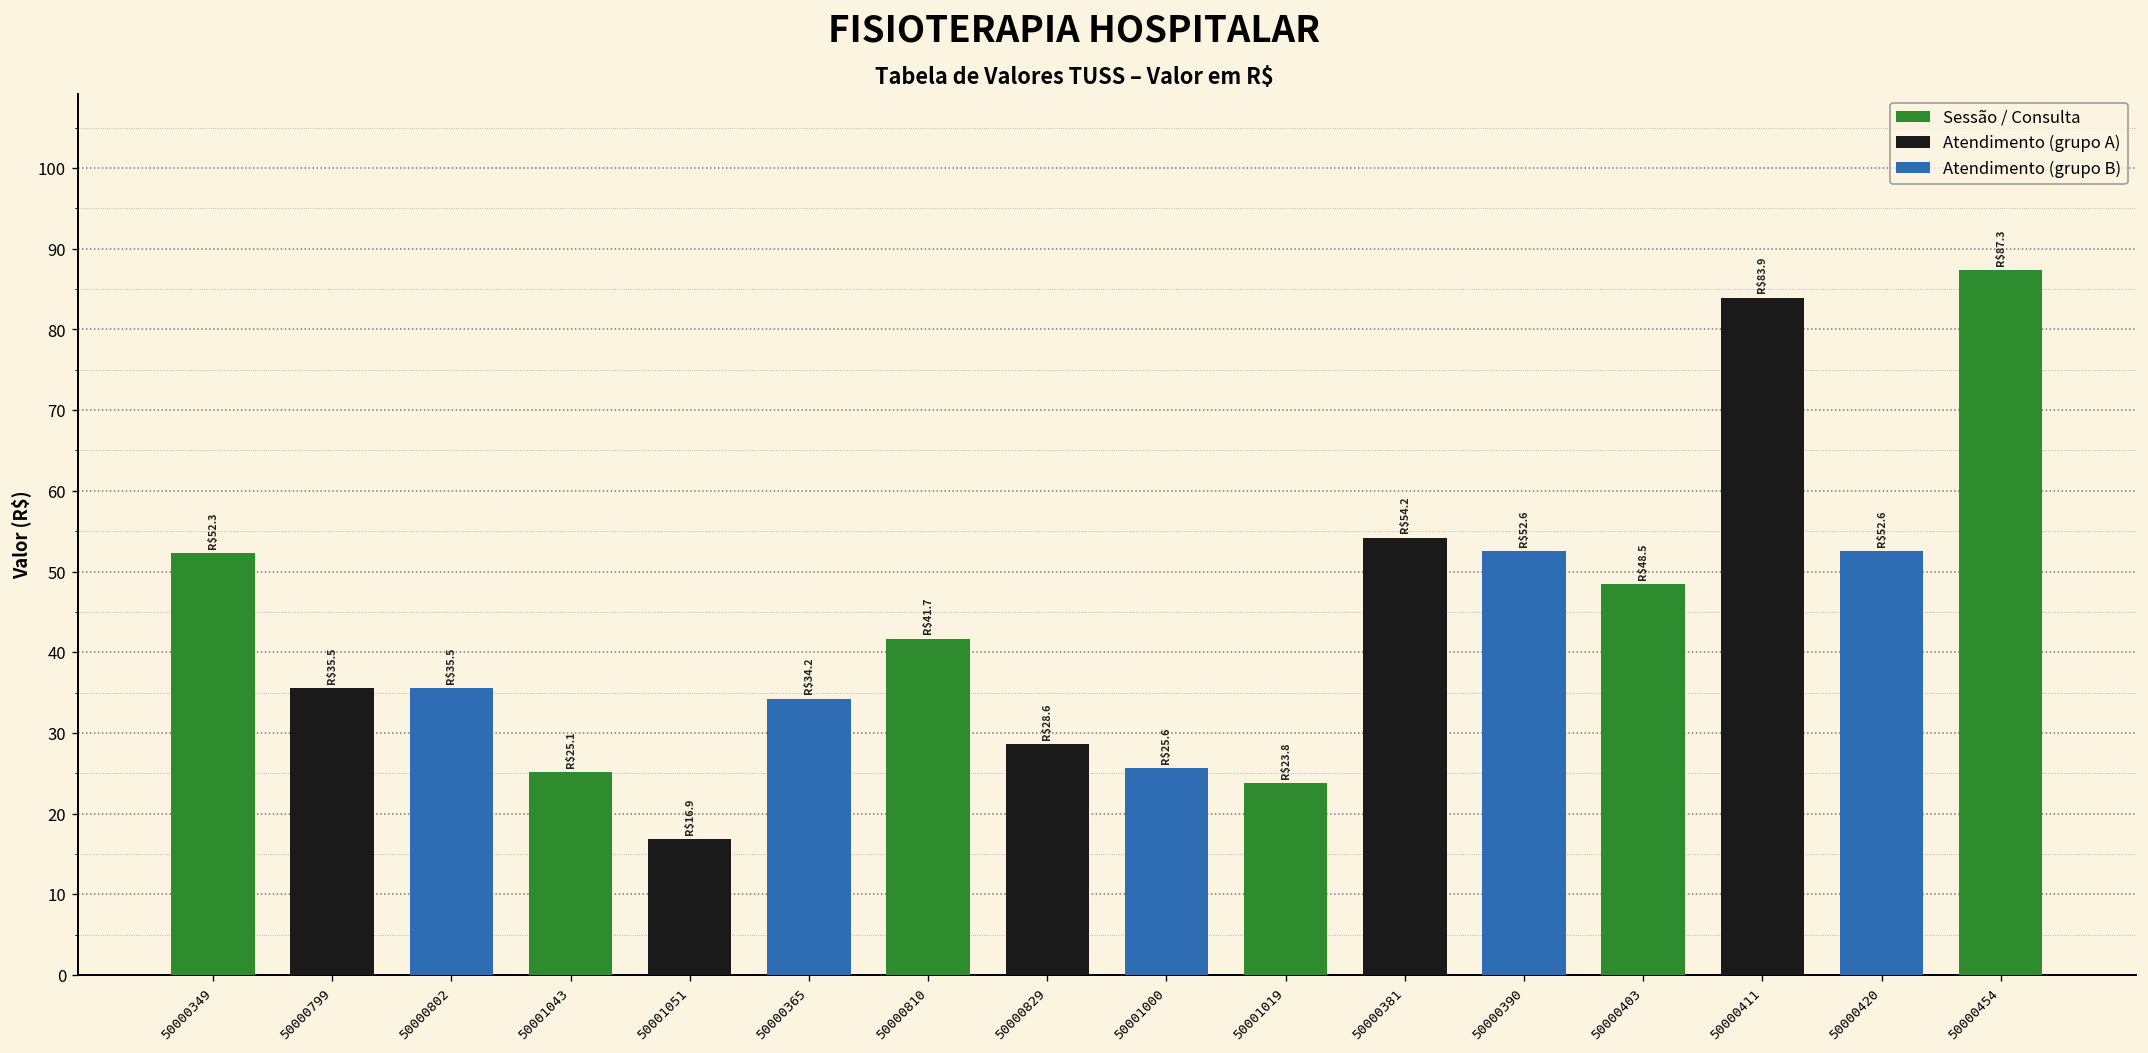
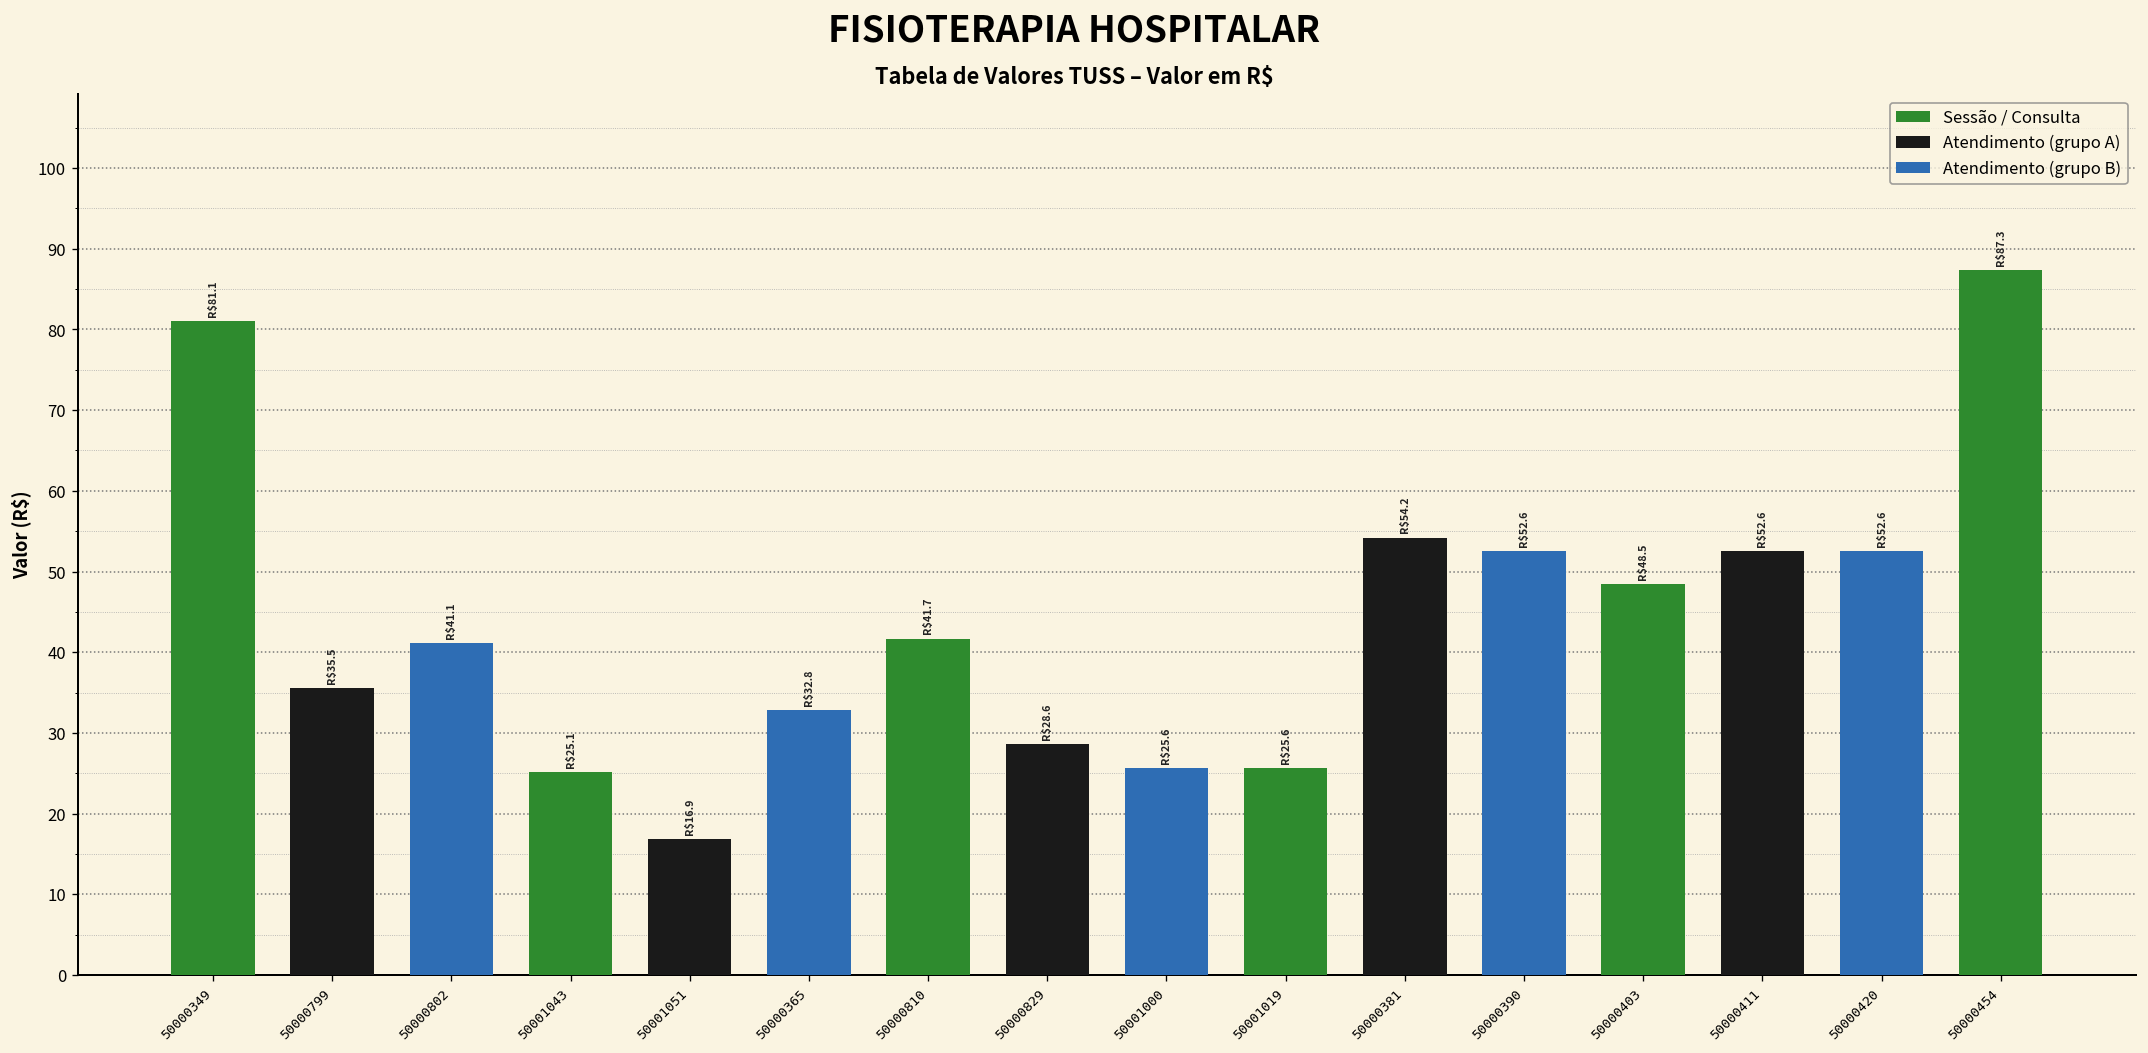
  {
-   "50000349": "$52.3",
+   "50000349": "$81.1",
    "50000799": "$35.5",
-   "50000802": "$35.5",
+   "50000802": "$41.1",
    "50001043": "$25.1",
    "50001051": "$16.9",
-   "50000365": "$34.2",
+   "50000365": "$32.8",
    "50000810": "$41.7",
    "50000829": "$28.6",
    "50001000": "$25.6",
-   "50001019": "$23.8",
+   "50001019": "$25.6",
    "50000381": "$54.2",
    "50000390": "$52.6",
    "50000403": "$48.5",
-   "50000411": "$83.9",
+   "50000411": "$52.6",
    "50000420": "$52.6",
    "50000454": "$87.3"
  }
